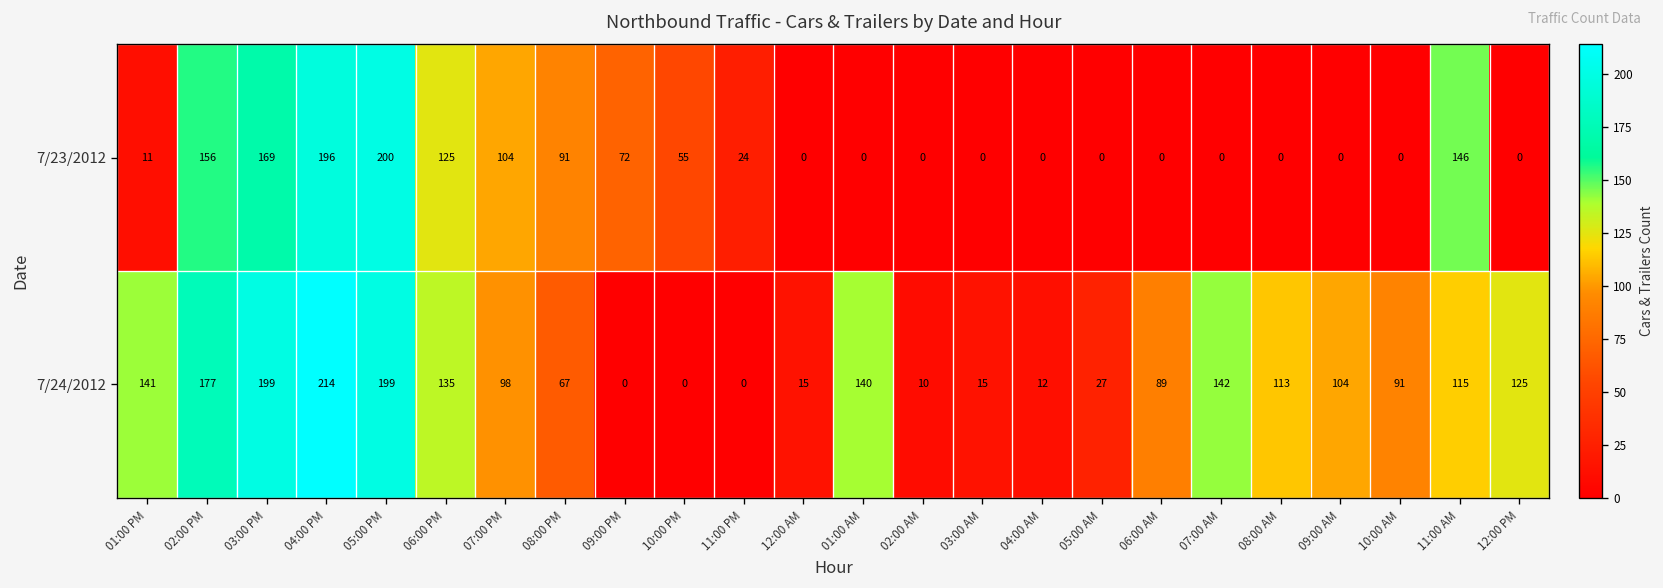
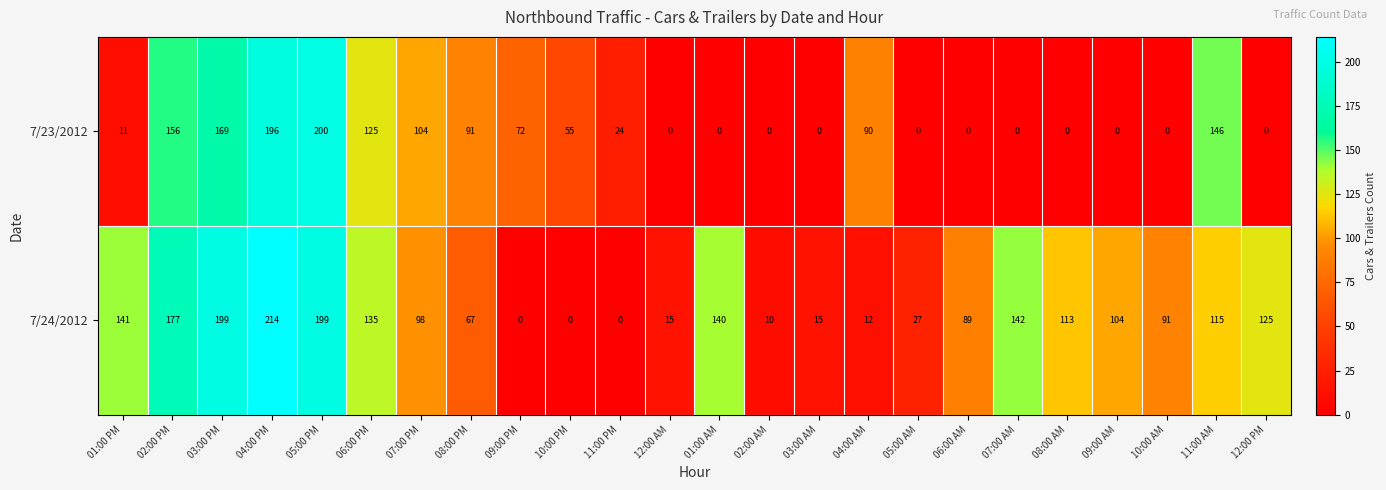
  {
    "7/23/2012": {
      "01:00 PM": 11,
      "02:00 PM": 156,
      "03:00 PM": 169,
      "04:00 PM": 196,
      "05:00 PM": 200,
      "06:00 PM": 125,
      "07:00 PM": 104,
      "08:00 PM": 91,
      "09:00 PM": 72,
      "10:00 PM": 55,
      "11:00 PM": 24,
      "12:00 AM": 0,
      "01:00 AM": 0,
      "02:00 AM": 0,
      "03:00 AM": 0,
-     "04:00 AM": 0,
+     "04:00 AM": 90,
      "05:00 AM": 0,
      "06:00 AM": 0,
      "07:00 AM": 0,
      "08:00 AM": 0,
      "09:00 AM": 0,
      "10:00 AM": 0,
      "11:00 AM": 146,
      "12:00 PM": 0
    },
    "7/24/2012": {
      "01:00 PM": 141,
      "02:00 PM": 177,
      "03:00 PM": 199,
      "04:00 PM": 214,
      "05:00 PM": 199,
      "06:00 PM": 135,
      "07:00 PM": 98,
      "08:00 PM": 67,
      "09:00 PM": 0,
      "10:00 PM": 0,
      "11:00 PM": 0,
      "12:00 AM": 15,
      "01:00 AM": 140,
      "02:00 AM": 10,
      "03:00 AM": 15,
      "04:00 AM": 12,
      "05:00 AM": 27,
      "06:00 AM": 89,
      "07:00 AM": 142,
      "08:00 AM": 113,
      "09:00 AM": 104,
      "10:00 AM": 91,
      "11:00 AM": 115,
      "12:00 PM": 125
    }
  }
